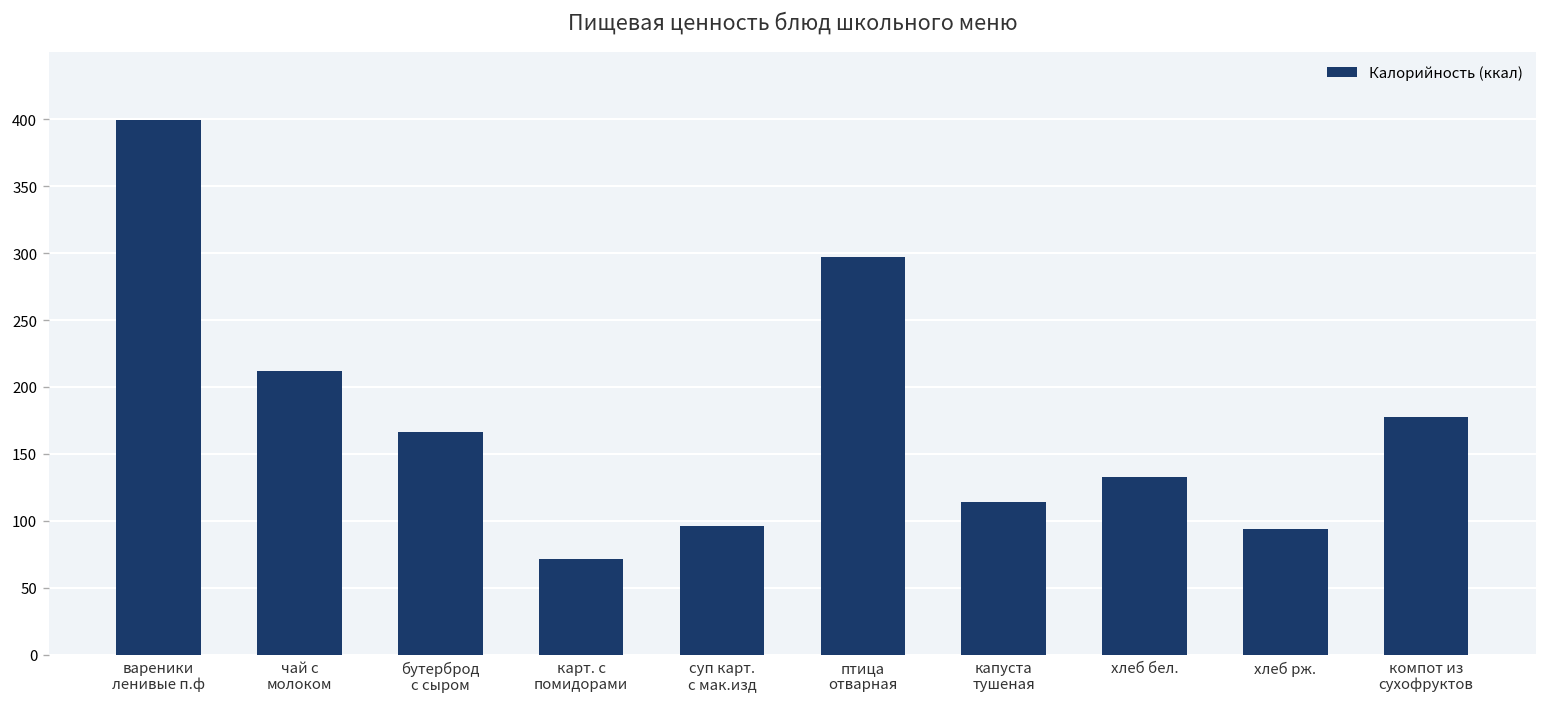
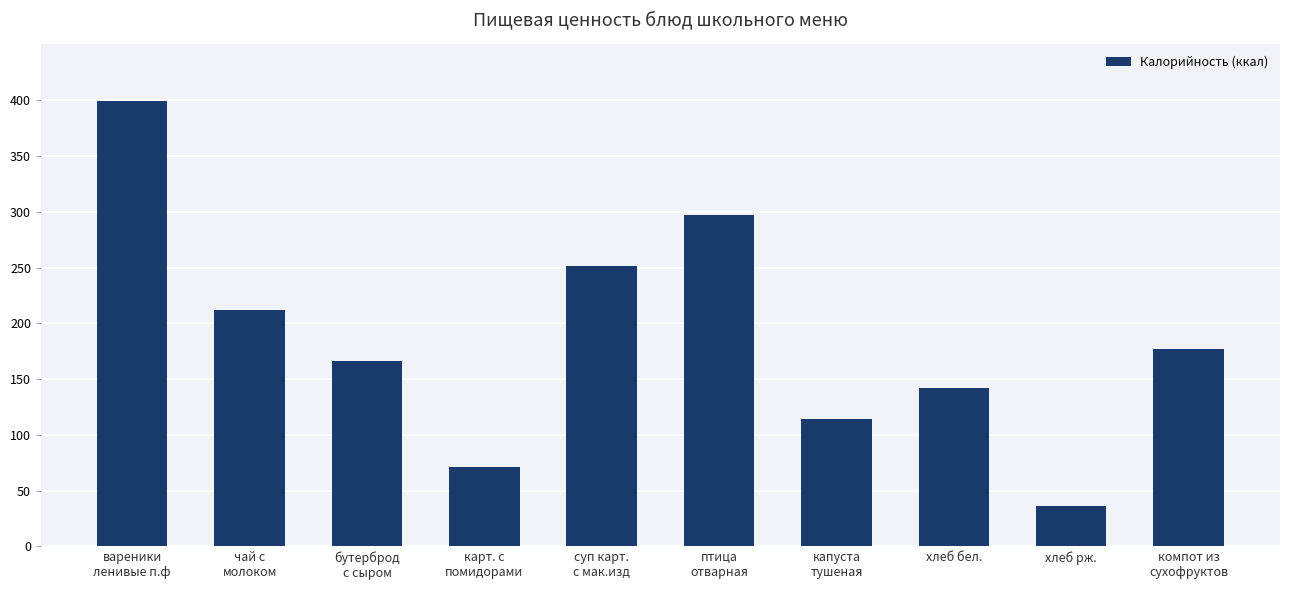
  {
    "вареники ленивые п.ф": 399,
    "чай с молоком": 212,
    "бутерброд с сыром": 166,
    "карт. с помидорами": 71,
-   "суп карт. с мак.изд": 96,
+   "суп карт. с мак.изд": 251,
    "птица отварная": 297,
    "капуста тушеная": 114,
-   "хлеб бел.": 133,
-   "хлеб рж.": 94,
+   "хлеб бел.": 142,
+   "хлеб рж.": 36,
    "компот из сухофруктов": 177
  }
